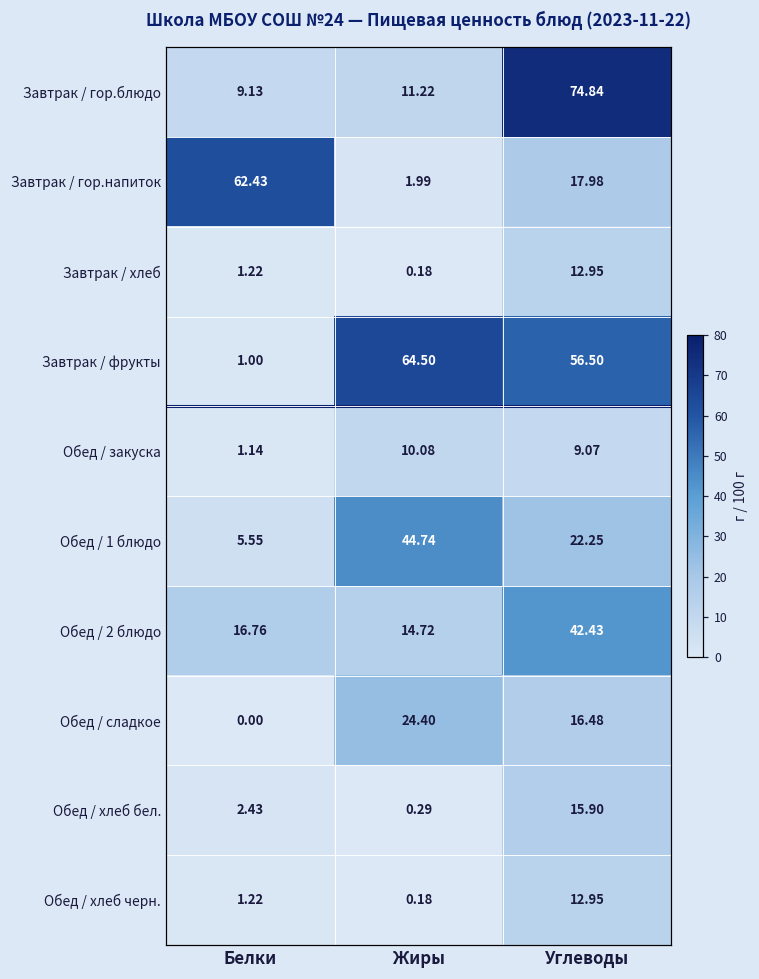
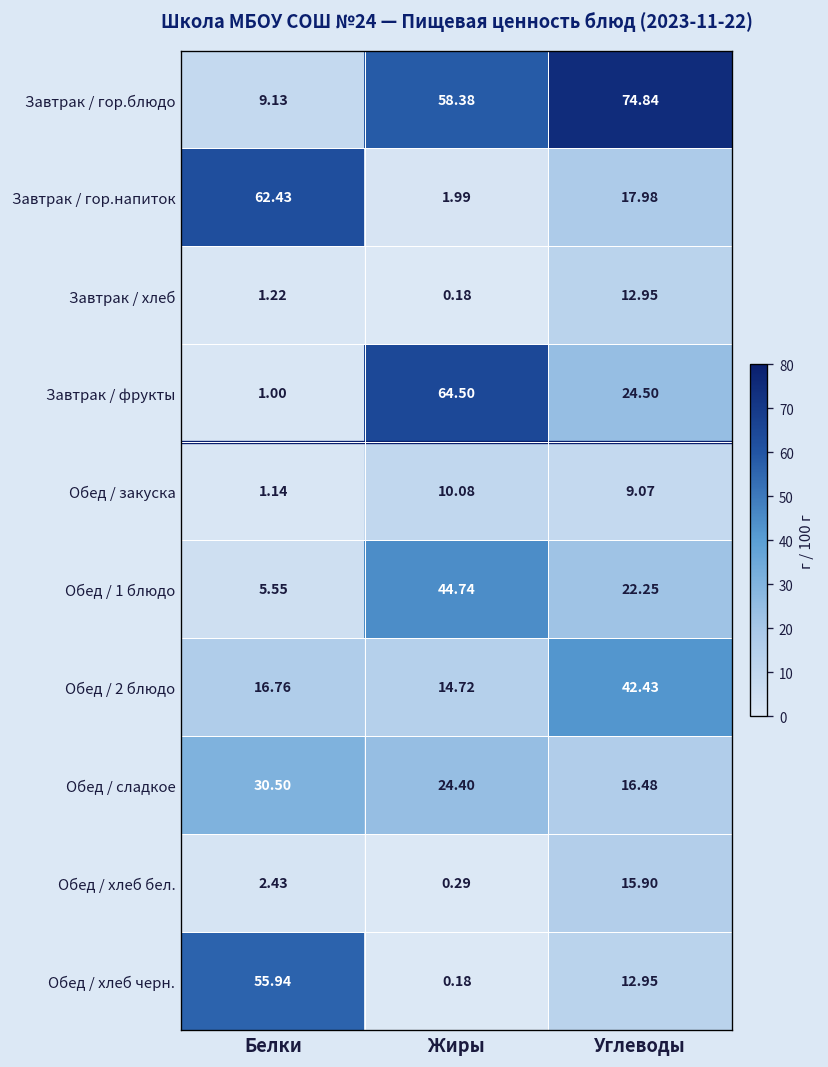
  {
    "Завтрак / гор.блюдо": {
      "Белки": 9.13,
-     "Жиры": 11.22,
+     "Жиры": 58.38,
      "Углеводы": 74.84
    },
    "Завтрак / гор.напиток": {
      "Белки": 62.43,
      "Жиры": 1.99,
      "Углеводы": 17.98
    },
    "Завтрак / хлеб": {
      "Белки": 1.22,
      "Жиры": 0.18,
      "Углеводы": 12.95
    },
    "Завтрак / фрукты": {
      "Белки": 1.00,
      "Жиры": 64.50,
-     "Углеводы": 56.50
+     "Углеводы": 24.50
    },
    "Обед / закуска": {
      "Белки": 1.14,
      "Жиры": 10.08,
      "Углеводы": 9.07
    },
    "Обед / 1 блюдо": {
      "Белки": 5.55,
      "Жиры": 44.74,
      "Углеводы": 22.25
    },
    "Обед / 2 блюдо": {
      "Белки": 16.76,
      "Жиры": 14.72,
      "Углеводы": 42.43
    },
    "Обед / сладкое": {
-     "Белки": 0.00,
+     "Белки": 30.50,
      "Жиры": 24.40,
      "Углеводы": 16.48
    },
    "Обед / хлеб бел.": {
      "Белки": 2.43,
      "Жиры": 0.29,
      "Углеводы": 15.90
    },
    "Обед / хлеб черн.": {
-     "Белки": 1.22,
+     "Белки": 55.94,
      "Жиры": 0.18,
      "Углеводы": 12.95
    }
  }
